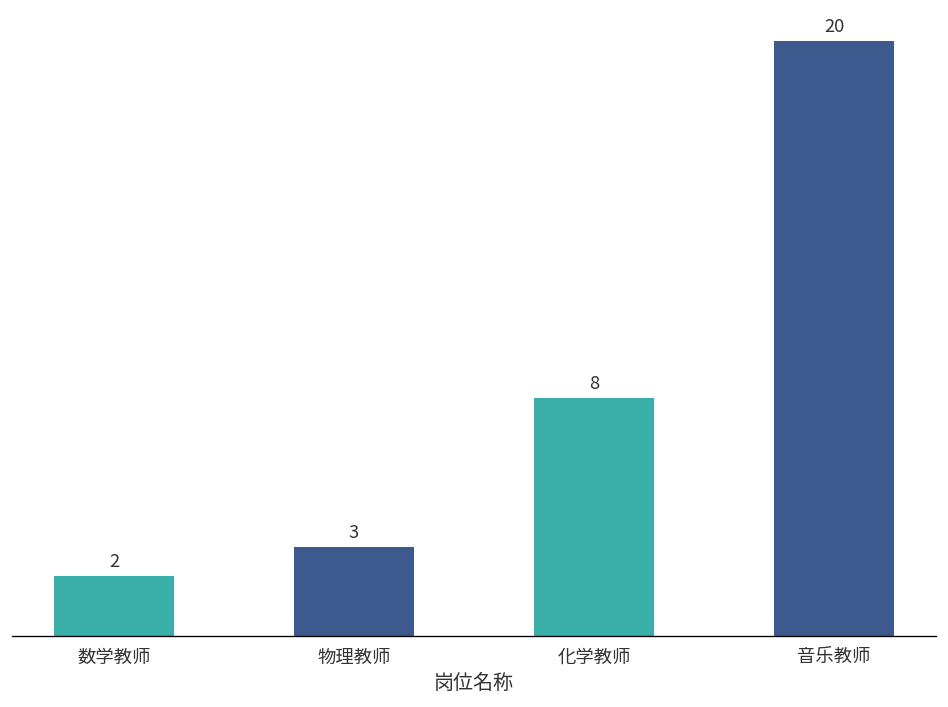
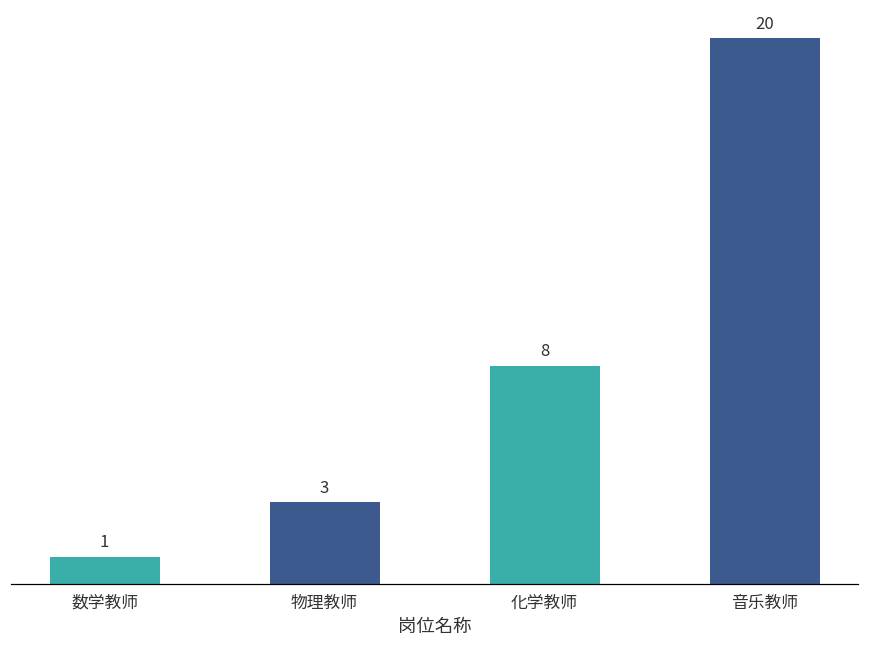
  {
-   "数学教师": 2,
+   "数学教师": 1,
    "物理教师": 3,
    "化学教师": 8,
    "音乐教师": 20
  }
